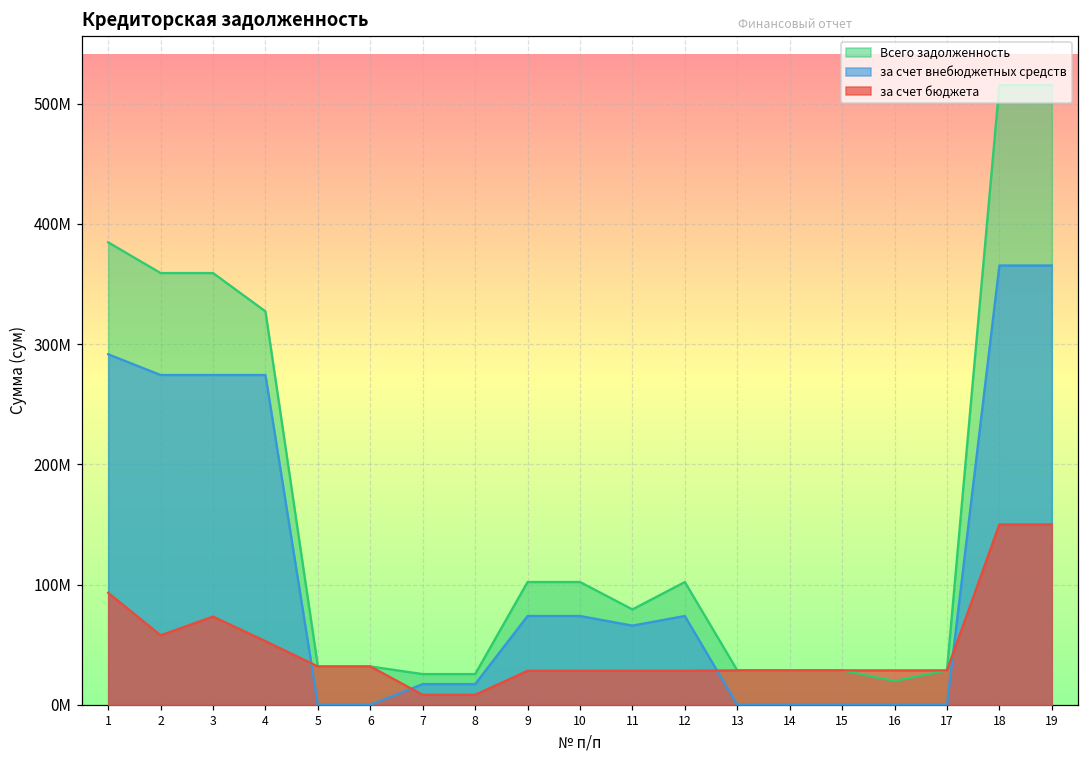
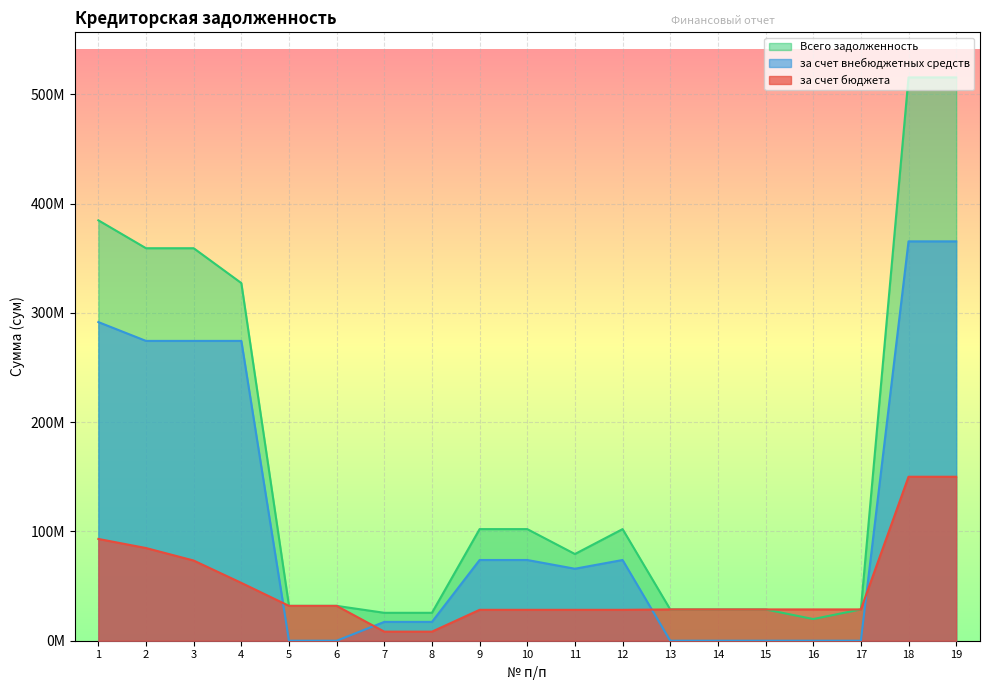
  {
    "Всего задолженность": {
      "1": 385000000,
      "2": 359000000,
      "3": 359000000,
      "4": 327000000,
      "7": 26000000,
      "8": 26000000,
      "9": 102000000,
      "10": 102000000,
      "11": 79000000,
      "12": 102000000,
      "16": 20000000
    },
    "за счет внебюджетных средств": {
      "1": 292000000,
      "2": 274000000,
      "3": 274000000,
      "4": 274000000,
      "5": 0,
      "6": 0,
      "7": 17000000,
      "8": 17000000,
      "9": 74000000,
      "10": 74000000,
      "11": 66000000,
      "12": 74000000,
      "13": 0,
      "14": 0,
      "15": 0,
      "16": 0,
      "17": 0,
      "18": 365000000,
      "19": 365000000
    },
    "за счет бюджета": {
      "1": 93000000,
-     "2": 58000000,
+     "2": 85000000,
      "3": 73000000,
      "4": 53000000,
      "7": 8000000,
      "8": 8000000,
      "9": 28000000,
      "10": 28000000,
      "11": 28000000,
      "12": 28000000,
      "16": 29000000,
      "18": 150000000,
      "19": 150000000
    }
  }
